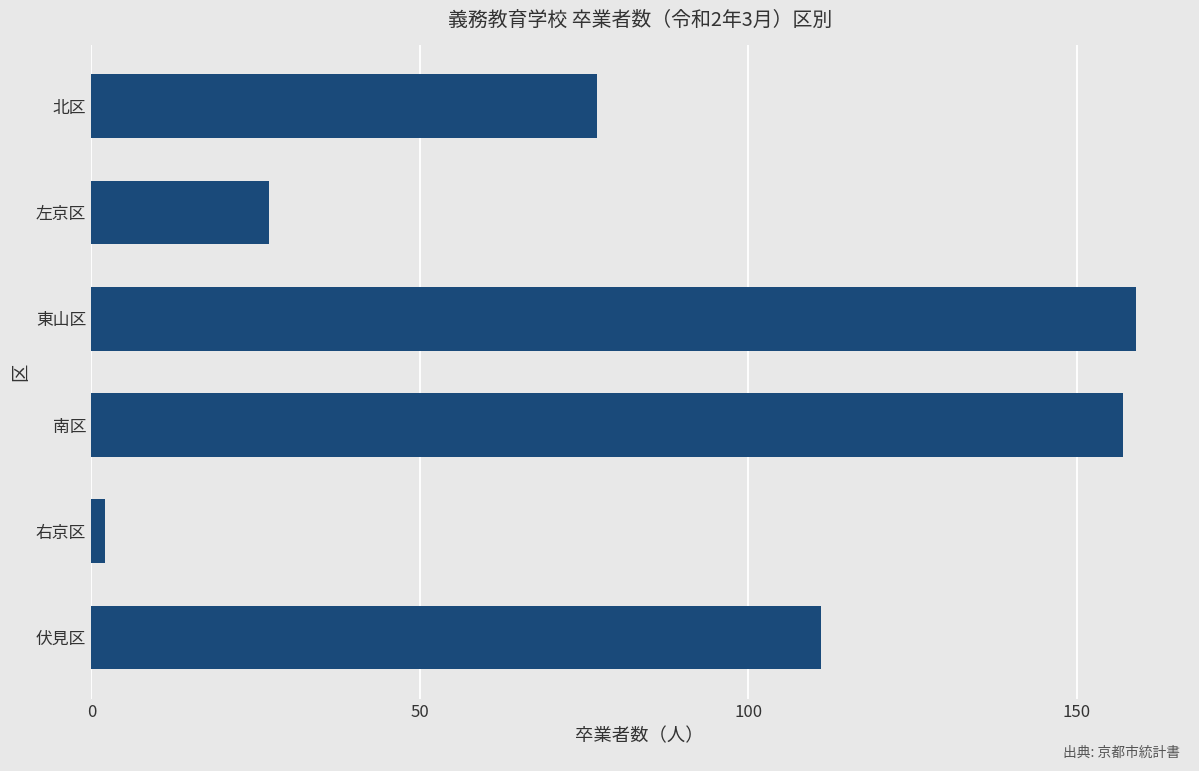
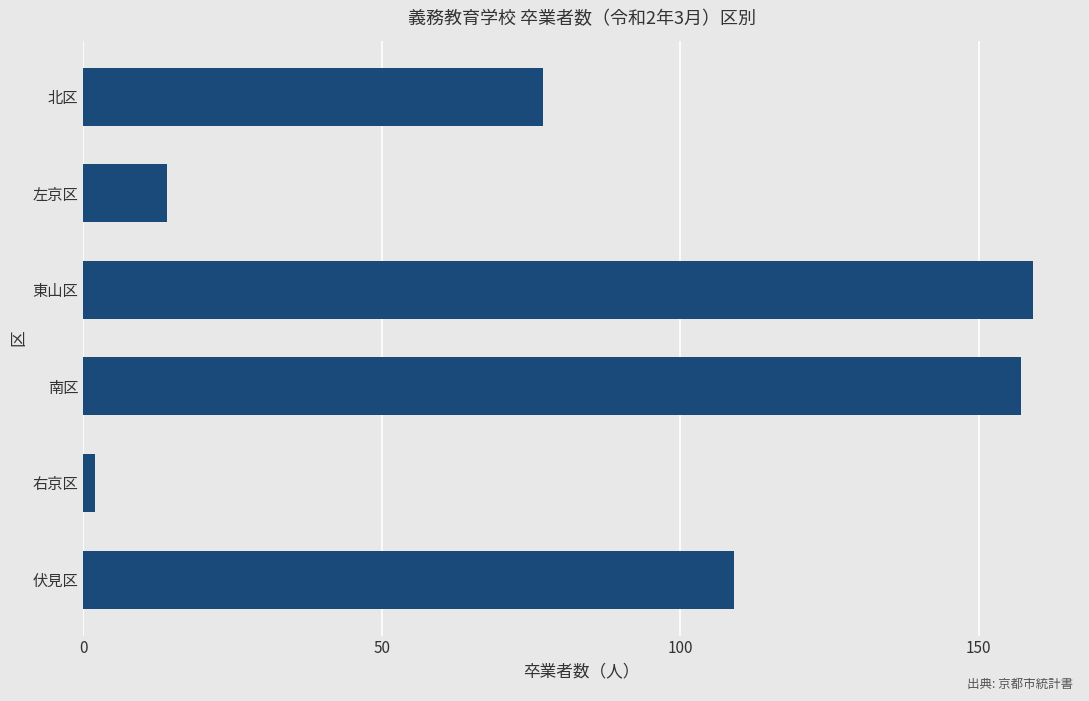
  {
    "北区": 77,
-   "左京区": 27,
+   "左京区": 14,
    "東山区": 159,
    "南区": 157,
    "右京区": 2,
-   "伏見区": 111
+   "伏見区": 109
  }
